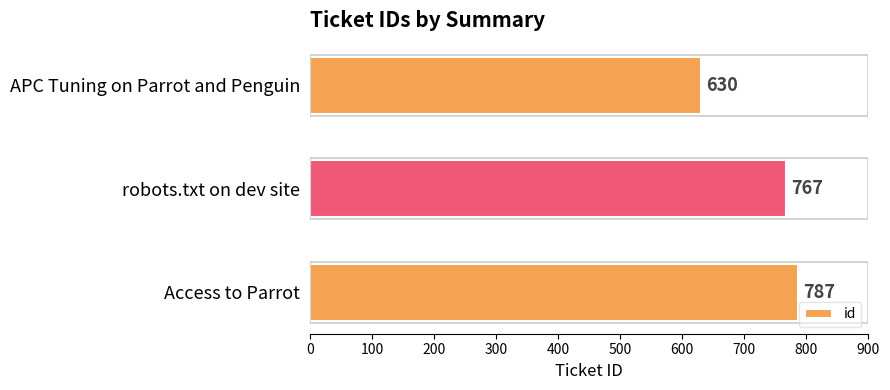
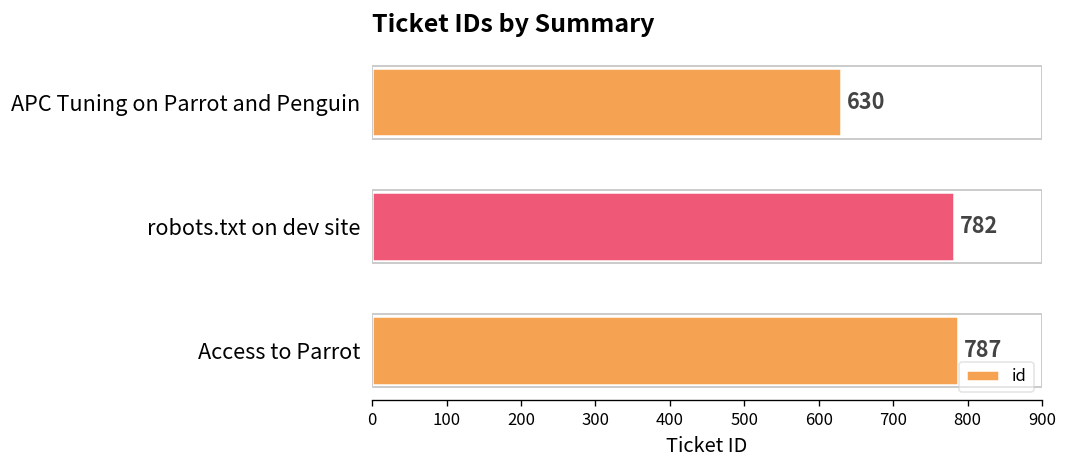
  {
    "APC Tuning on Parrot and Penguin": 630,
-   "robots.txt on dev site": 767,
+   "robots.txt on dev site": 782,
    "Access to Parrot": 787
  }
